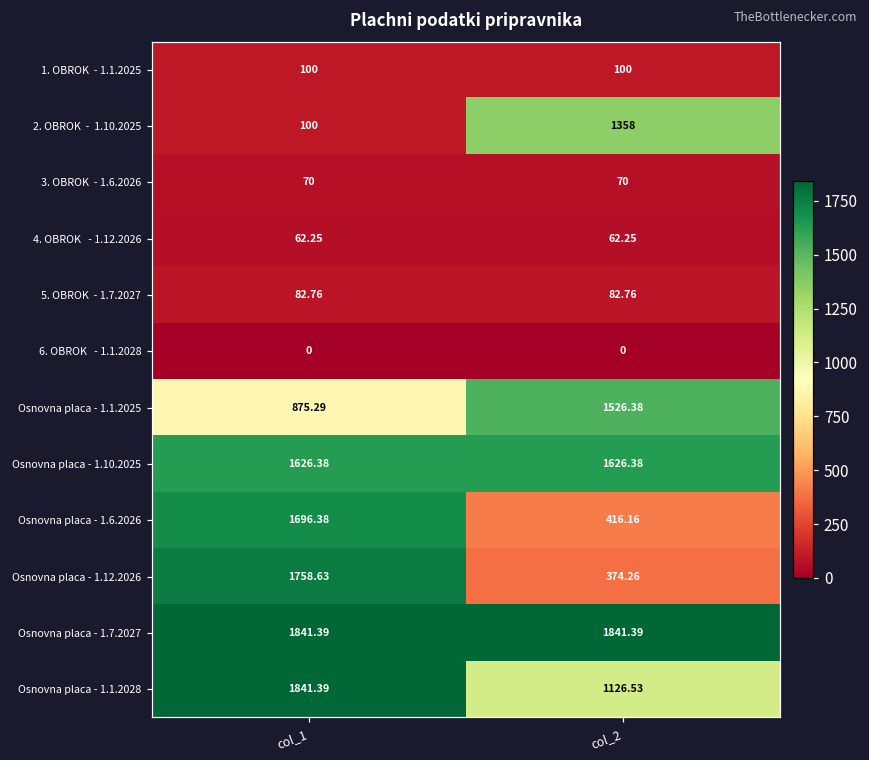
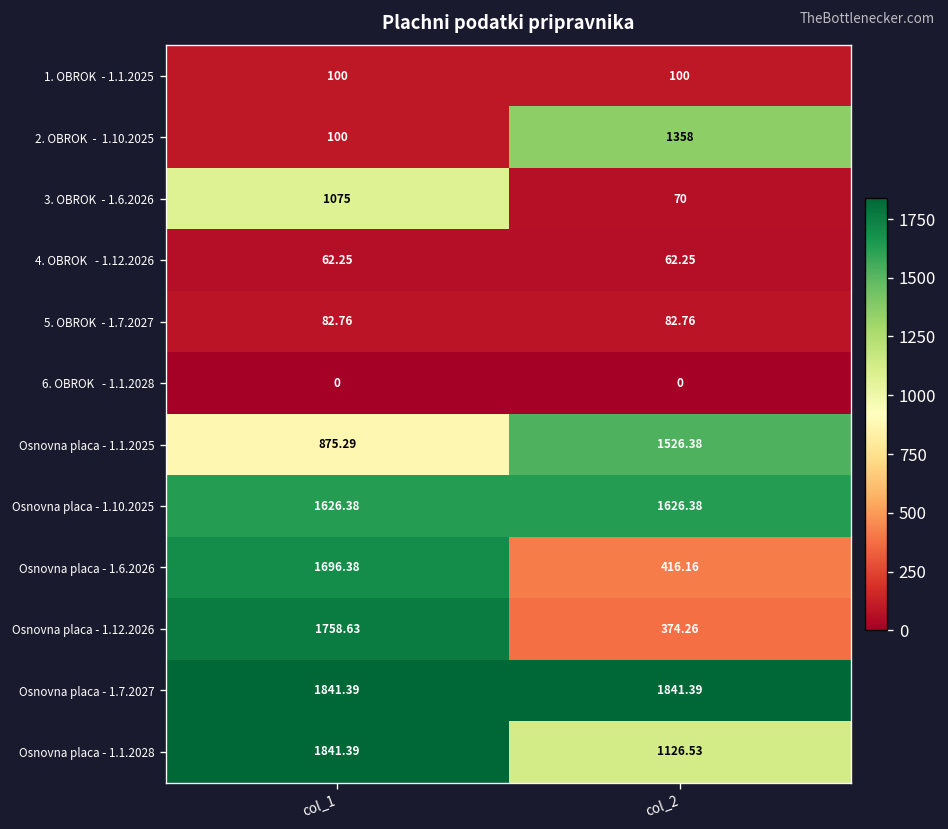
  {
    "1. OBROK - 1.1.2025": {
      "col_1": 100,
      "col_2": 100
    },
    "2. OBROK - 1.10.2025": {
      "col_1": 100,
      "col_2": 1358
    },
    "3. OBROK - 1.6.2026": {
-     "col_1": 70,
+     "col_1": 1075,
      "col_2": 70
    },
    "4. OBROK - 1.12.2026": {
      "col_1": 62.25,
      "col_2": 62.25
    },
    "5. OBROK - 1.7.2027": {
      "col_1": 82.76,
      "col_2": 82.76
    },
    "6. OBROK - 1.1.2028": {
      "col_1": 0,
      "col_2": 0
    },
    "Osnovna placa - 1.1.2025": {
      "col_1": 875.29,
      "col_2": 1526.38
    },
    "Osnovna placa - 1.10.2025": {
      "col_1": 1626.38,
      "col_2": 1626.38
    },
    "Osnovna placa - 1.6.2026": {
      "col_1": 1696.38,
      "col_2": 416.16
    },
    "Osnovna placa - 1.12.2026": {
      "col_1": 1758.63,
      "col_2": 374.26
    },
    "Osnovna placa - 1.7.2027": {
      "col_1": 1841.39,
      "col_2": 1841.39
    },
    "Osnovna placa - 1.1.2028": {
      "col_1": 1841.39,
      "col_2": 1126.53
    }
  }
